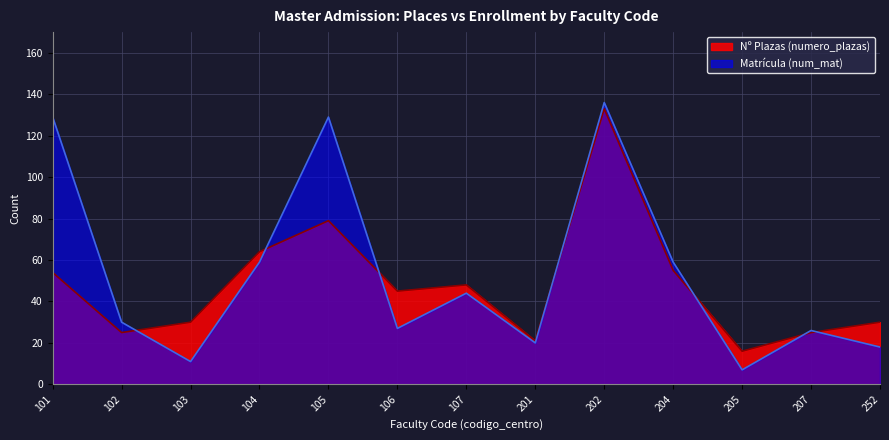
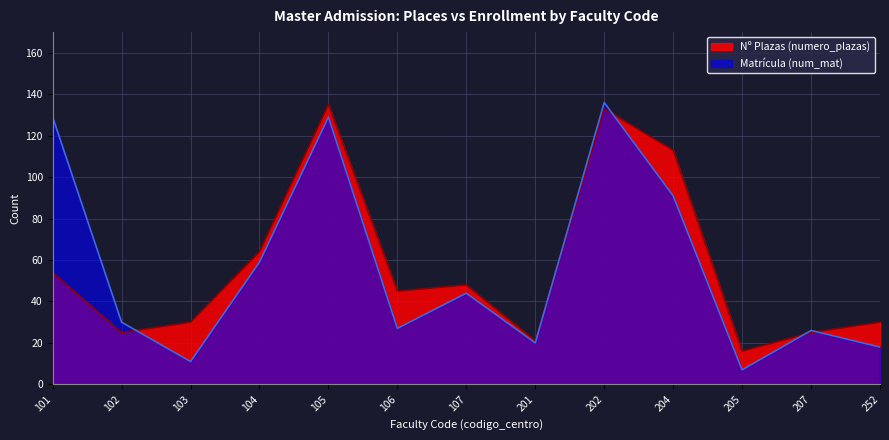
  {
    "Nº Plazas (numero_plazas)": {
      "101": 54,
      "102": 25,
      "103": 30,
      "104": 64,
-     "105": 79,
+     "105": 135,
      "106": 45,
      "107": 48,
      "202": 133,
-     "204": 55,
+     "204": 113,
      "205": 16,
      "252": 30
    },
    "Matrícula (num_mat)": {
      "101": 129,
      "102": 30,
      "103": 11,
      "104": 59,
      "105": 129,
      "106": 27,
      "107": 44,
      "202": 136,
-     "204": 59,
+     "204": 91,
      "205": 7,
      "252": 18
    }
  }
